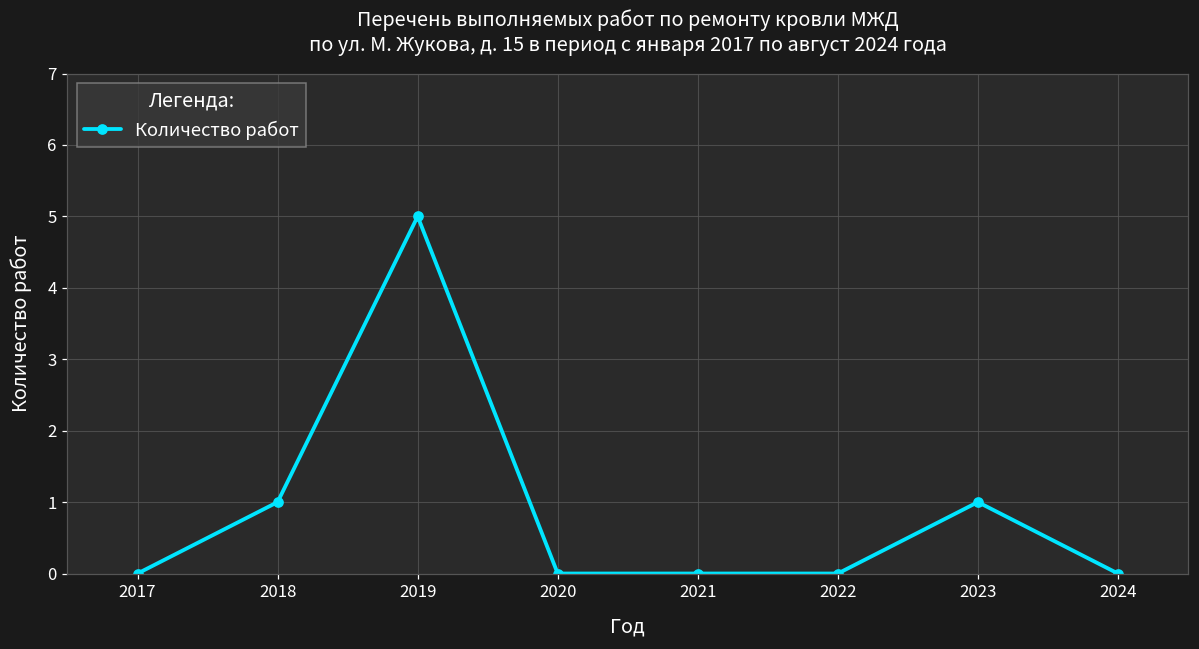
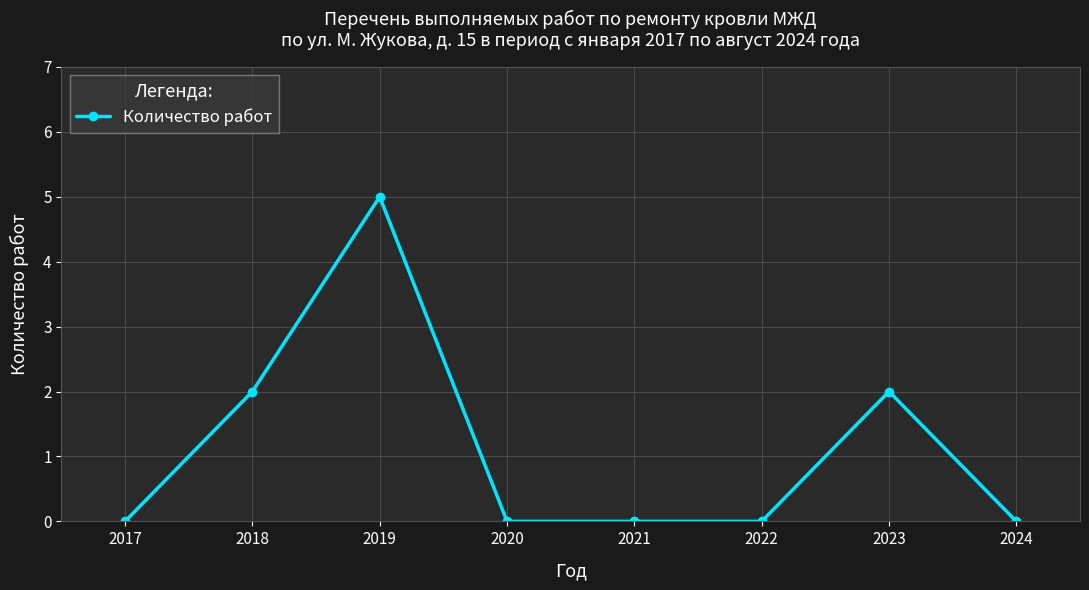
  {
    "2017": 0,
-   "2018": 1,
+   "2018": 2,
    "2019": 5,
    "2020": 0,
    "2021": 0,
    "2022": 0,
-   "2023": 1,
+   "2023": 2,
    "2024": 0
  }
